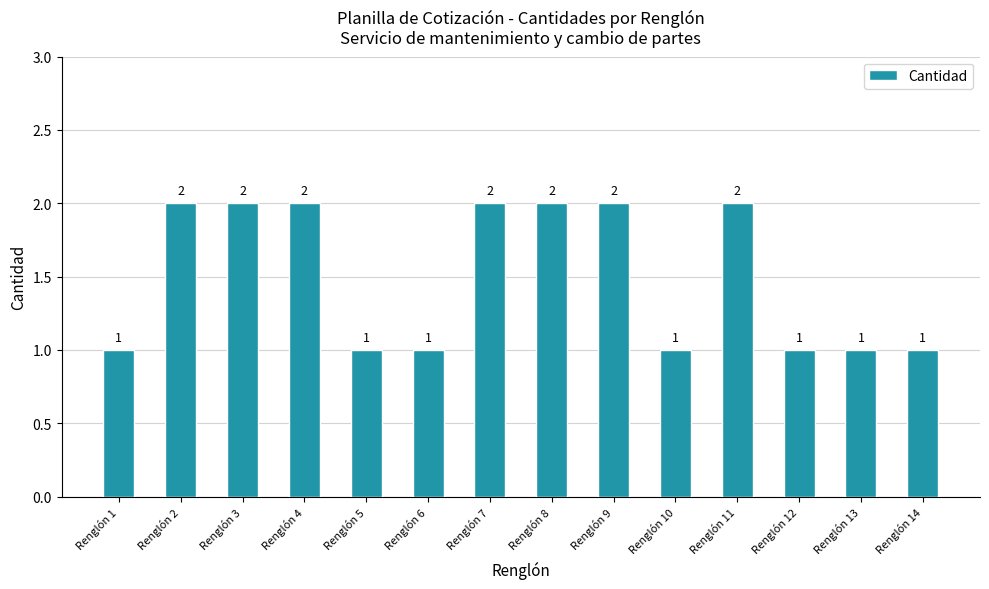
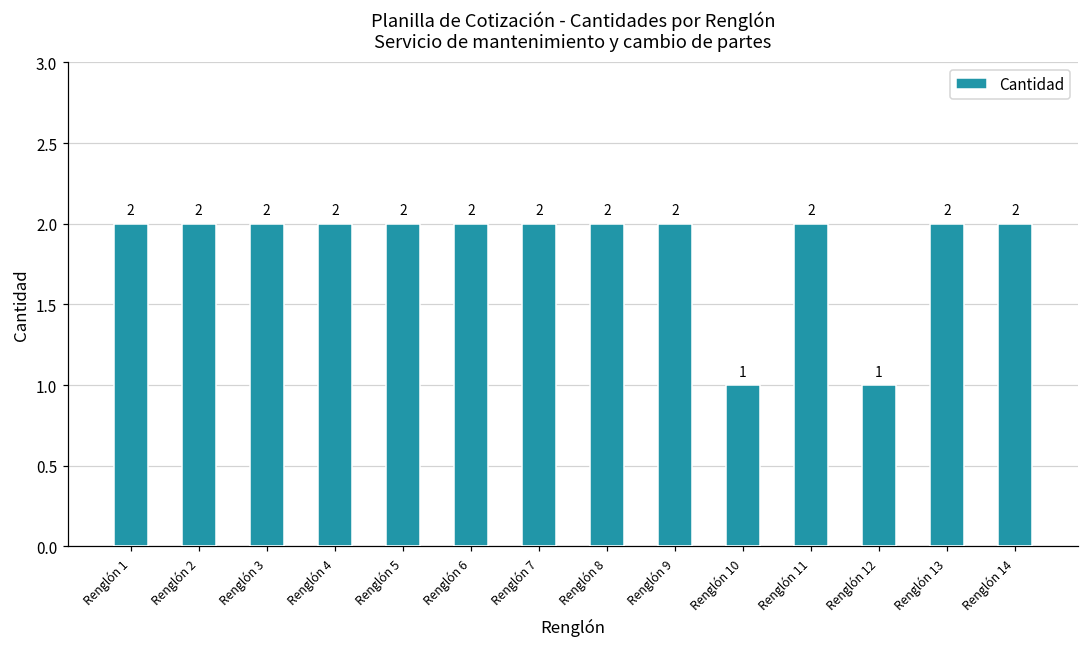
  {
-   "Renglón 1": 1,
+   "Renglón 1": 2,
    "Renglón 2": 2,
    "Renglón 3": 2,
    "Renglón 4": 2,
-   "Renglón 5": 1,
-   "Renglón 6": 1,
+   "Renglón 5": 2,
+   "Renglón 6": 2,
    "Renglón 7": 2,
    "Renglón 8": 2,
    "Renglón 9": 2,
    "Renglón 10": 1,
    "Renglón 11": 2,
    "Renglón 12": 1,
-   "Renglón 13": 1,
-   "Renglón 14": 1
+   "Renglón 13": 2,
+   "Renglón 14": 2
  }
